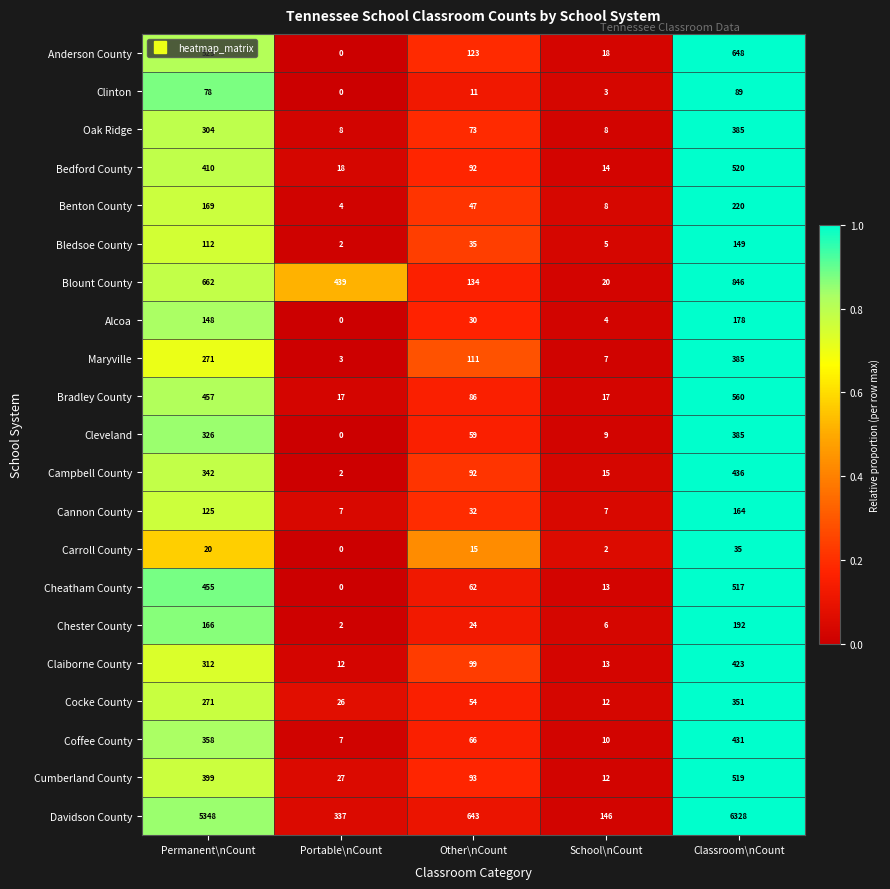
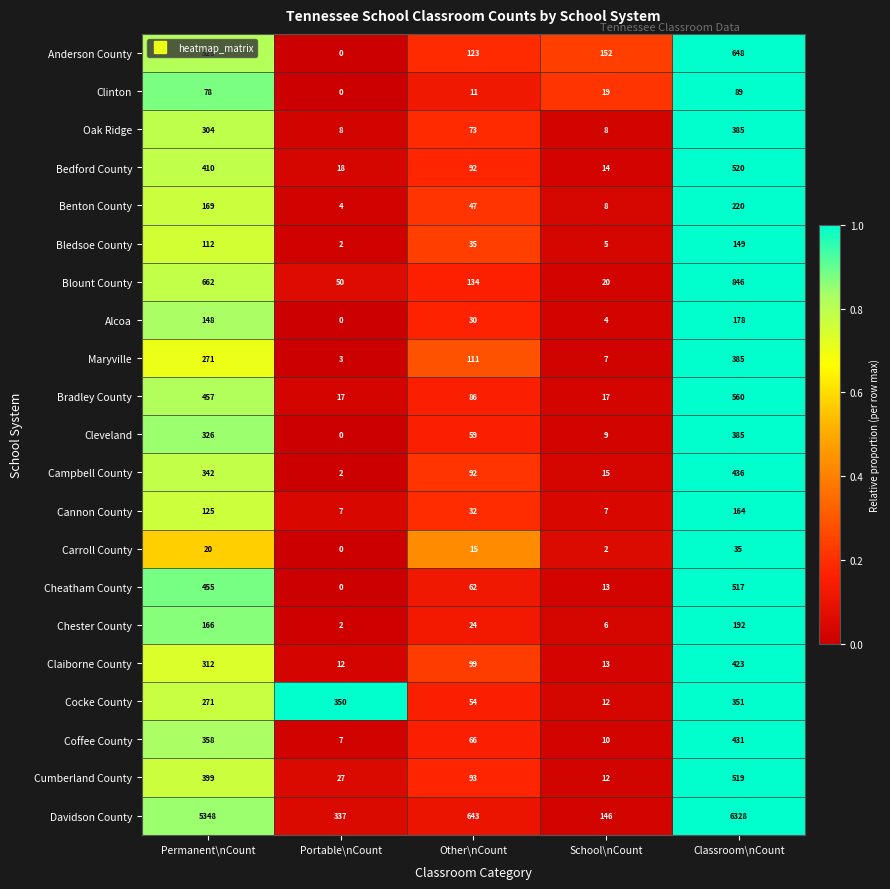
  {
    "Anderson County": {
      "Portable\\nCount": 0,
      "Other\\nCount": 123,
-     "School\\nCount": 18,
+     "School\\nCount": 152,
      "Classroom\\nCount": 648
    },
    "Clinton": {
      "Permanent\\nCount": 78,
      "Portable\\nCount": 0,
      "Other\\nCount": 11,
-     "School\\nCount": 3,
+     "School\\nCount": 19,
      "Classroom\\nCount": 89
    },
    "Oak Ridge": {
      "Permanent\\nCount": 304,
      "Portable\\nCount": 8,
      "Other\\nCount": 73,
      "School\\nCount": 8,
      "Classroom\\nCount": 385
    },
    "Bedford County": {
      "Permanent\\nCount": 410,
      "Portable\\nCount": 18,
      "Other\\nCount": 92,
      "School\\nCount": 14,
      "Classroom\\nCount": 520
    },
    "Benton County": {
      "Permanent\\nCount": 169,
      "Portable\\nCount": 4,
      "Other\\nCount": 47,
      "School\\nCount": 8,
      "Classroom\\nCount": 220
    },
    "Bledsoe County": {
      "Permanent\\nCount": 112,
      "Portable\\nCount": 2,
      "Other\\nCount": 35,
      "School\\nCount": 5,
      "Classroom\\nCount": 149
    },
    "Blount County": {
      "Permanent\\nCount": 662,
-     "Portable\\nCount": 439,
+     "Portable\\nCount": 50,
      "Other\\nCount": 134,
      "School\\nCount": 20,
      "Classroom\\nCount": 846
    },
    "Alcoa": {
      "Permanent\\nCount": 148,
      "Portable\\nCount": 0,
      "Other\\nCount": 30,
      "School\\nCount": 4,
      "Classroom\\nCount": 178
    },
    "Maryville": {
      "Permanent\\nCount": 271,
      "Portable\\nCount": 3,
      "Other\\nCount": 111,
      "School\\nCount": 7,
      "Classroom\\nCount": 385
    },
    "Bradley County": {
      "Permanent\\nCount": 457,
      "Portable\\nCount": 17,
      "Other\\nCount": 86,
      "School\\nCount": 17,
      "Classroom\\nCount": 560
    },
    "Cleveland": {
      "Permanent\\nCount": 326,
      "Portable\\nCount": 0,
      "Other\\nCount": 59,
      "School\\nCount": 9,
      "Classroom\\nCount": 385
    },
    "Campbell County": {
      "Permanent\\nCount": 342,
      "Portable\\nCount": 2,
      "Other\\nCount": 92,
      "School\\nCount": 15,
      "Classroom\\nCount": 436
    },
    "Cannon County": {
      "Permanent\\nCount": 125,
      "Portable\\nCount": 7,
      "Other\\nCount": 32,
      "School\\nCount": 7,
      "Classroom\\nCount": 164
    },
    "Carroll County": {
      "Permanent\\nCount": 20,
      "Portable\\nCount": 0,
      "Other\\nCount": 15,
      "School\\nCount": 2,
      "Classroom\\nCount": 35
    },
    "Cheatham County": {
      "Permanent\\nCount": 455,
      "Portable\\nCount": 0,
      "Other\\nCount": 62,
      "School\\nCount": 13,
      "Classroom\\nCount": 517
    },
    "Chester County": {
      "Permanent\\nCount": 166,
      "Portable\\nCount": 2,
      "Other\\nCount": 24,
      "School\\nCount": 6,
      "Classroom\\nCount": 192
    },
    "Claiborne County": {
      "Permanent\\nCount": 312,
      "Portable\\nCount": 12,
      "Other\\nCount": 99,
      "School\\nCount": 13,
      "Classroom\\nCount": 423
    },
    "Cocke County": {
      "Permanent\\nCount": 271,
-     "Portable\\nCount": 26,
+     "Portable\\nCount": 350,
      "Other\\nCount": 54,
      "School\\nCount": 12,
      "Classroom\\nCount": 351
    },
    "Coffee County": {
      "Permanent\\nCount": 358,
      "Portable\\nCount": 7,
      "Other\\nCount": 66,
      "School\\nCount": 10,
      "Classroom\\nCount": 431
    },
    "Cumberland County": {
      "Permanent\\nCount": 399,
      "Portable\\nCount": 27,
      "Other\\nCount": 93,
      "School\\nCount": 12,
      "Classroom\\nCount": 519
    },
    "Davidson County": {
      "Permanent\\nCount": 5348,
      "Portable\\nCount": 337,
      "Other\\nCount": 643,
      "School\\nCount": 146,
      "Classroom\\nCount": 6328
    }
  }
